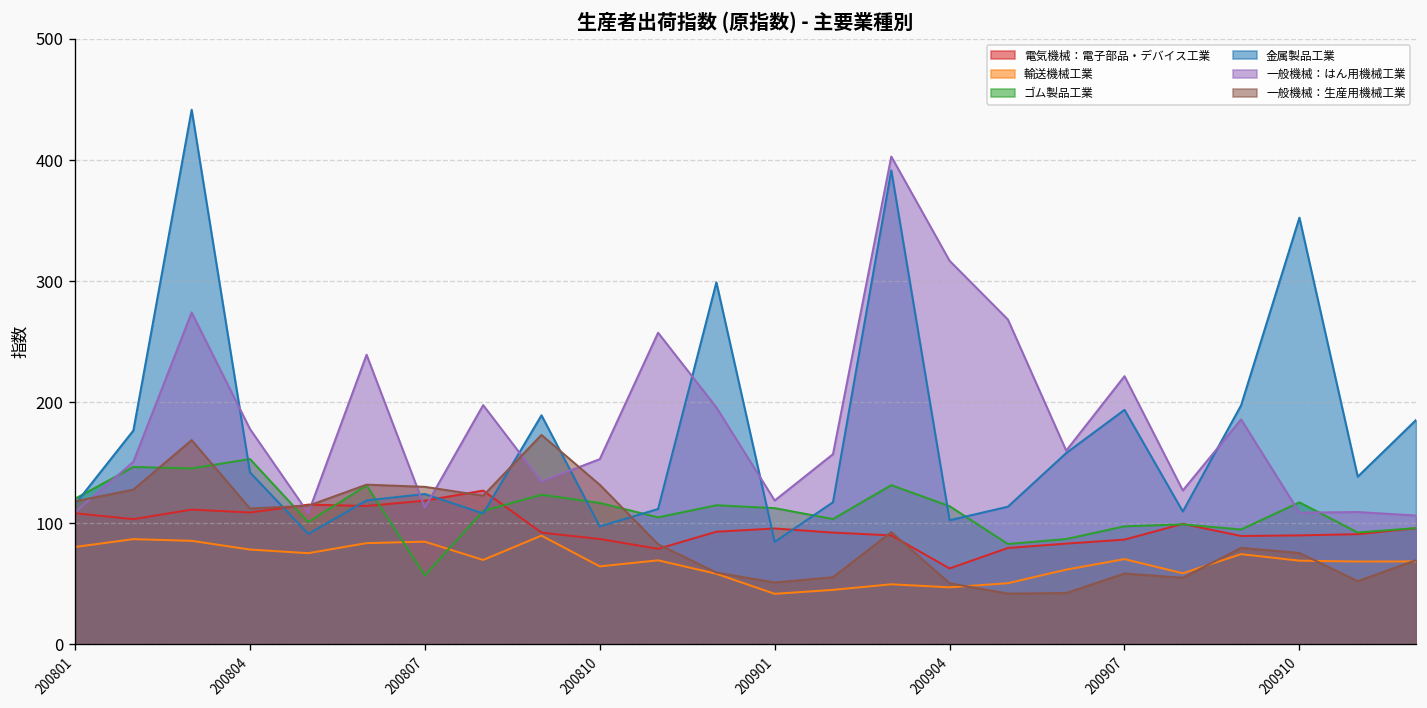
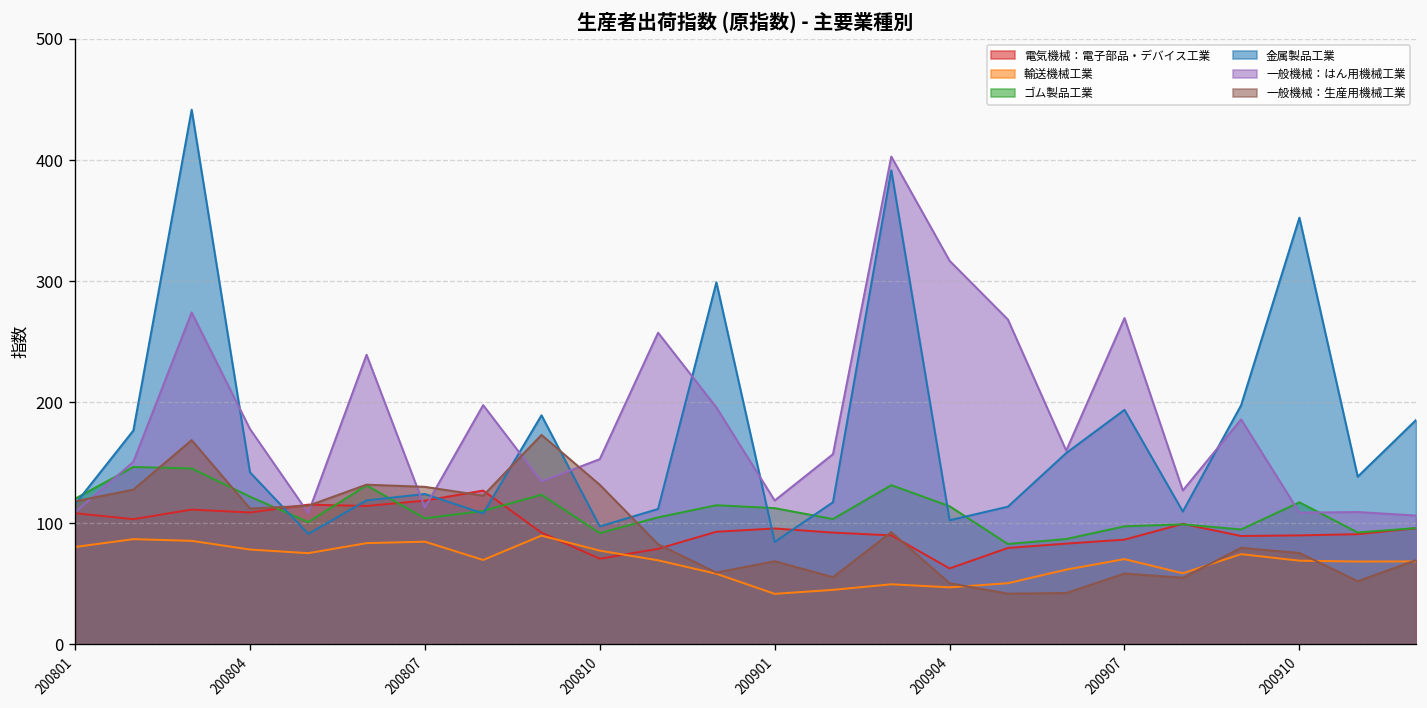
  {
    "電気機械：電子部品・デバイス工業": {
      "200804": 109,
      "200807": 119,
-     "200810": 87,
+     "200810": 71,
      "200901": 96,
      "200904": 63,
      "200907": 87,
      "200910": 90
    },
    "輸送機械工業": {
      "200801": 80,
      "200804": 78,
      "200807": 85,
-     "200810": 64,
+     "200810": 77,
      "200901": 42,
      "200904": 47,
      "200907": 70,
      "200910": 69
    },
    "ゴム製品工業": {
-     "200804": 153,
-     "200807": 57,
-     "200810": 117,
+     "200804": 122,
+     "200807": 104,
+     "200810": 92,
      "200901": 113,
      "200904": 114,
      "200907": 98,
      "200910": 117
    },
    "金属製品工業": {
      "200804": 142,
      "200807": 124,
      "200810": 97,
      "200901": 85,
      "200904": 103,
      "200907": 194,
      "200910": 352
    },
    "一般機械：はん用機械工業": {
      "200804": 178,
      "200807": 113,
      "200810": 153,
      "200901": 119,
      "200904": 317,
-     "200907": 222,
+     "200907": 270,
      "200910": 109
    },
    "一般機械：生産用機械工業": {
      "200804": 112,
      "200807": 130,
      "200810": 132,
-     "200901": 51,
+     "200901": 69,
      "200904": 51,
      "200907": 59,
      "200910": 76
    }
  }
